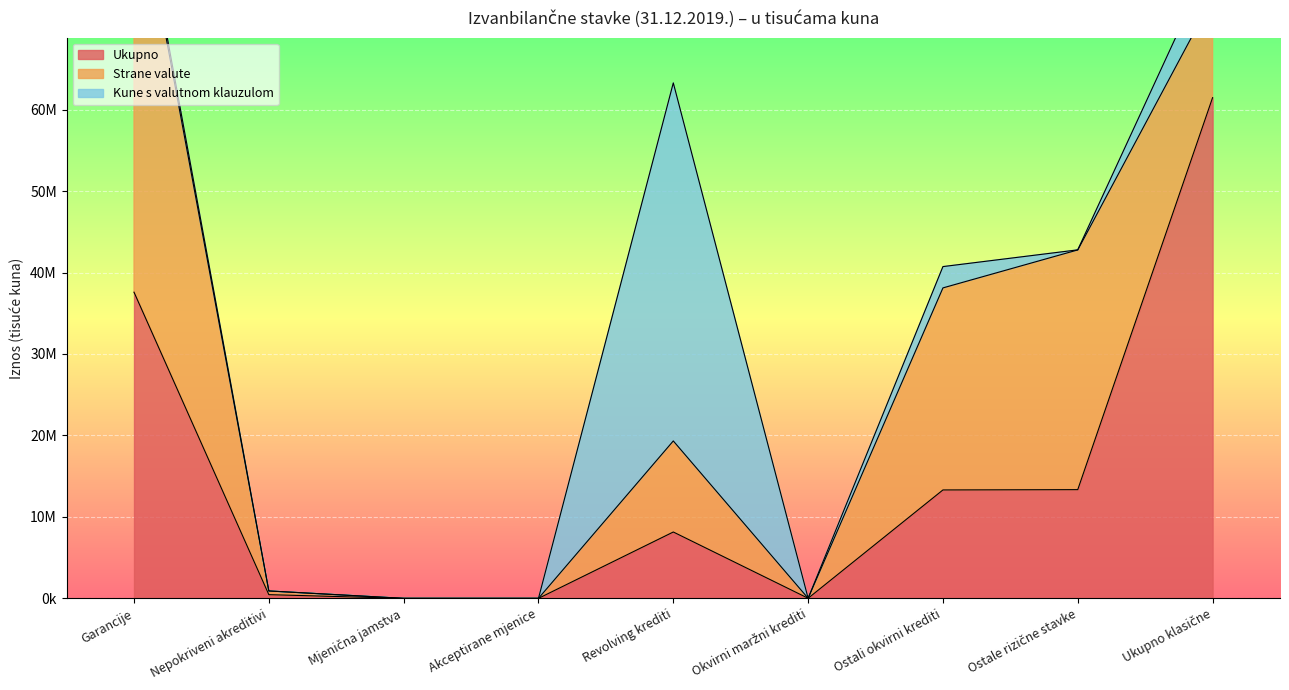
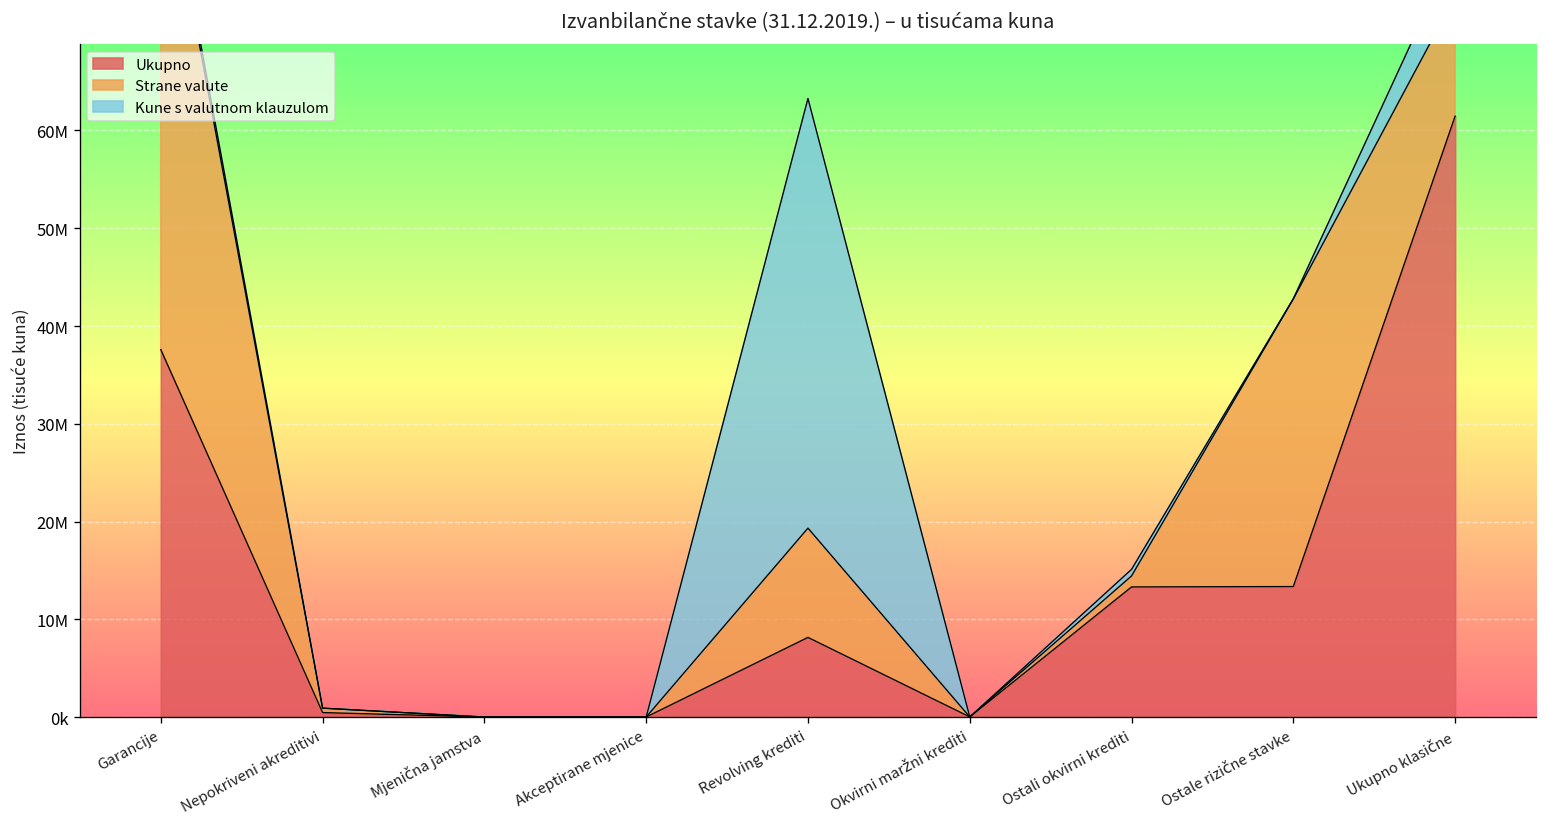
  {
    "Ukupno": {
      "Garancije": 38000000,
      "Nepokriveni akreditivi": 0,
      "Revolving krediti": 8000000,
      "Ostali okvirni krediti": 13000000,
      "Ostale rizične stavke": 13000000,
      "Ukupno klasične": 61000000
    },
    "Strane valute": {
      "Revolving krediti": 11000000,
-     "Ostali okvirni krediti": 25000000
+     "Ostali okvirni krediti": 1000000
    },
    "Kune s valutnom klauzulom": {
      "Revolving krediti": 44000000,
-     "Ostali okvirni krediti": 3000000
+     "Ostali okvirni krediti": 1000000
    }
  }
